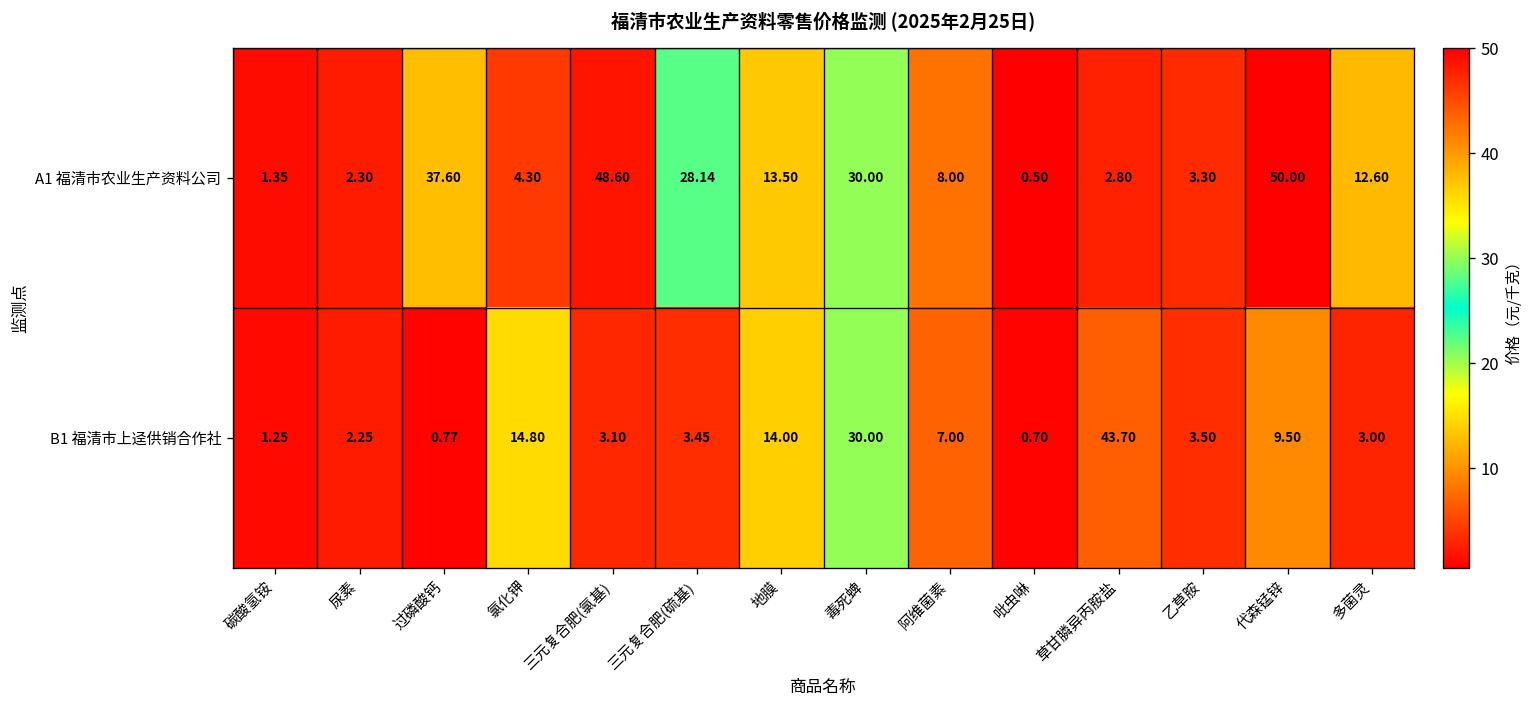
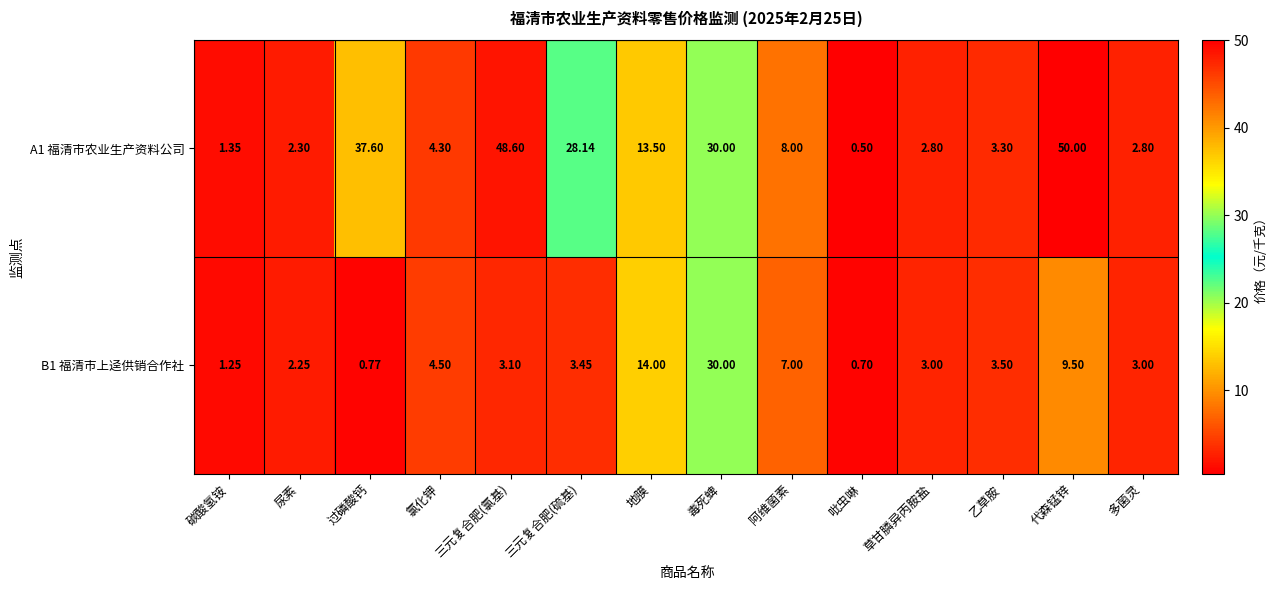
  {
    "A1 福清市农业生产资料公司": {
      "碳酸氢铵": 1.35,
      "尿素": 2.30,
      "过磷酸钙": 37.60,
      "氯化钾": 4.30,
      "三元复合肥(氯基)": 48.60,
      "三元复合肥(硫基)": 28.14,
      "地膜": 13.50,
      "毒死蜱": 30.00,
      "阿维菌素": 8.00,
      "吡虫啉": 0.50,
      "草甘膦异丙胺盐": 2.80,
      "乙草胺": 3.30,
      "代森锰锌": 50.00,
-     "多菌灵": 12.60
+     "多菌灵": 2.80
    },
    "B1 福清市上迳供销合作社": {
      "碳酸氢铵": 1.25,
      "尿素": 2.25,
      "过磷酸钙": 0.77,
-     "氯化钾": 14.80,
+     "氯化钾": 4.50,
      "三元复合肥(氯基)": 3.10,
      "三元复合肥(硫基)": 3.45,
      "地膜": 14.00,
      "毒死蜱": 30.00,
      "阿维菌素": 7.00,
      "吡虫啉": 0.70,
-     "草甘膦异丙胺盐": 43.70,
+     "草甘膦异丙胺盐": 3.00,
      "乙草胺": 3.50,
      "代森锰锌": 9.50,
      "多菌灵": 3.00
    }
  }
